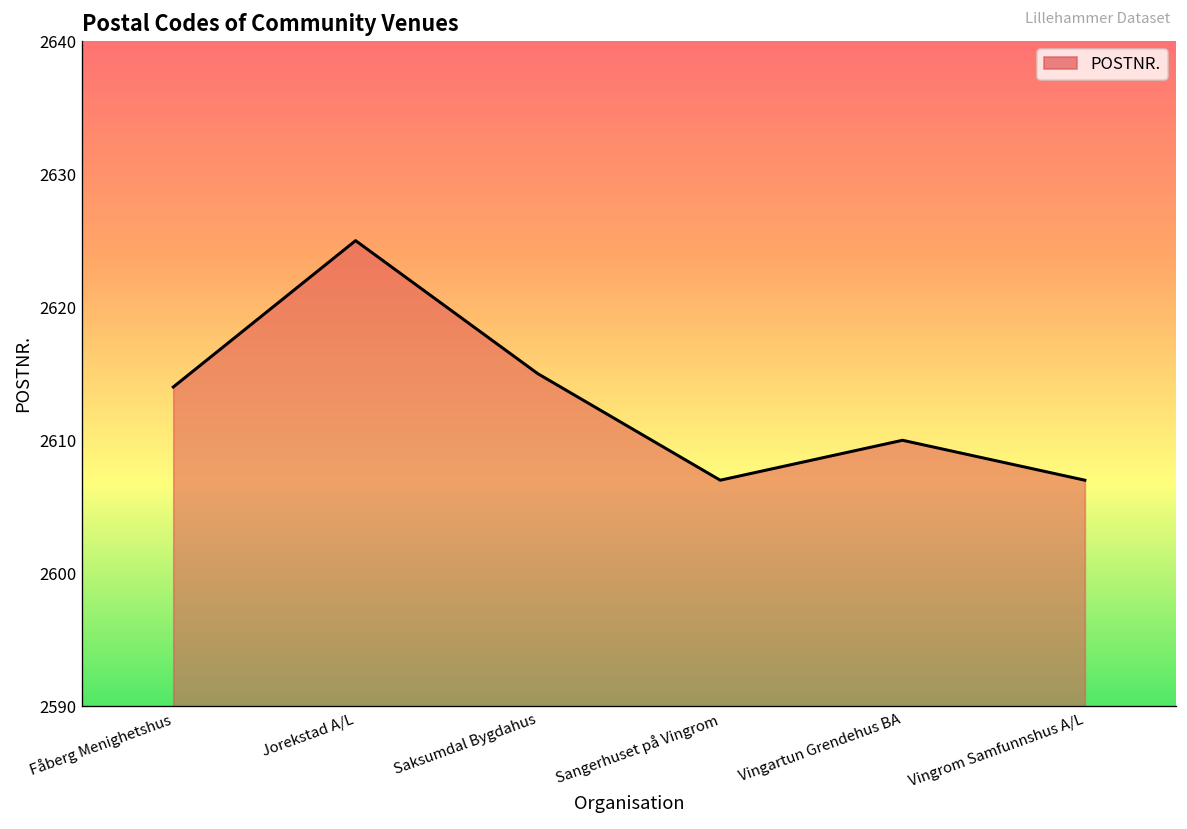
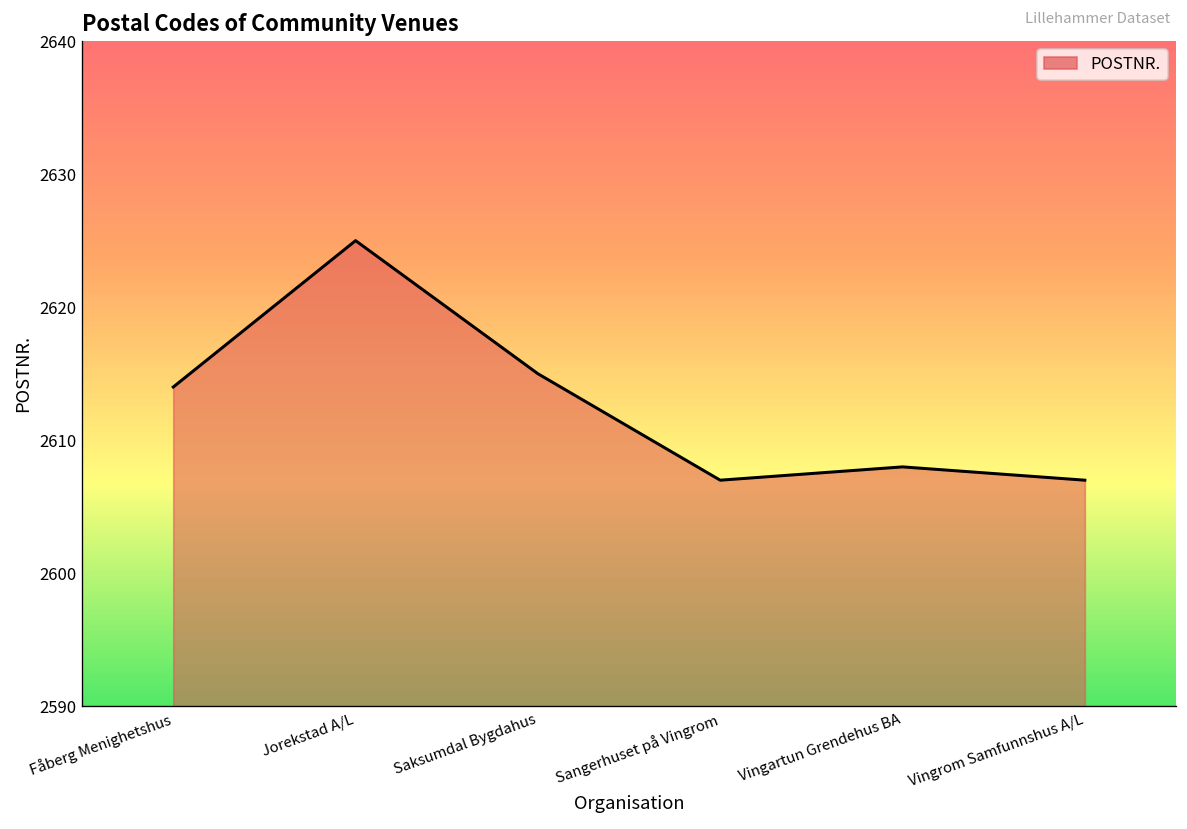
  {
    "Fåberg Menighetshus": 2614,
    "Jorekstad A/L": 2625,
    "Saksumdal Bygdahus": 2615,
    "Sangerhuset på Vingrom": 2607,
-   "Vingartun Grendehus BA": 2610,
+   "Vingartun Grendehus BA": 2608,
    "Vingrom Samfunnshus A/L": 2607
  }
